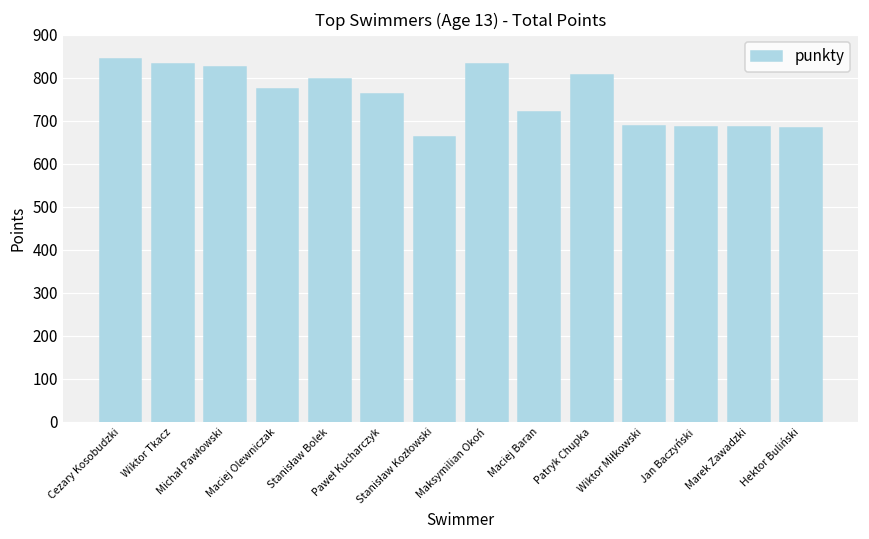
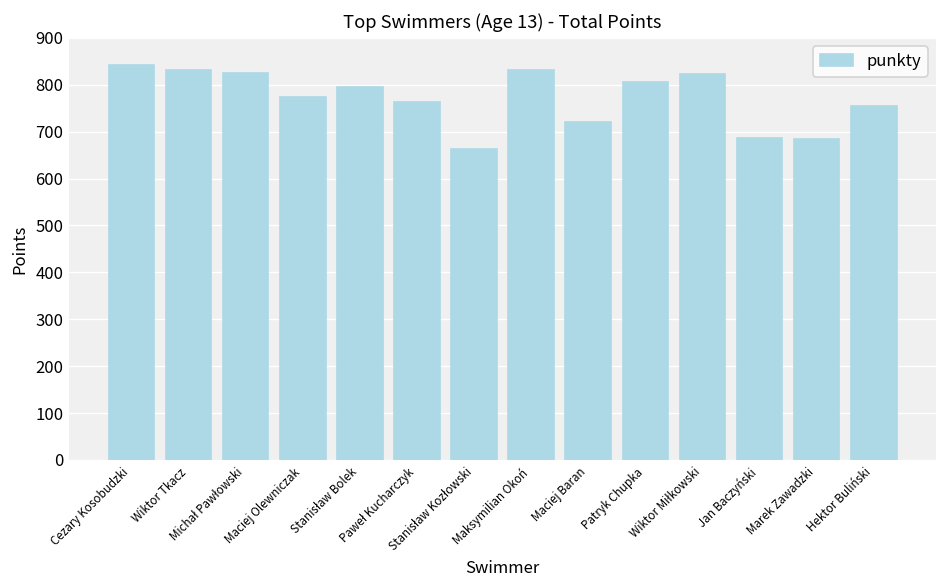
  {
    "Cezary Kosobudzki": 840,
    "Wiktor Tkacz": 830,
    "Michał Pawłowski": 830,
    "Maciej Olewniczak": 770,
    "Stanisław Bolek": 800,
    "Paweł Kucharczyk": 760,
    "Stanisław Kozłowski": 660,
    "Maksymilian Okoń": 830,
    "Maciej Baran": 720,
    "Patryk Chupka": 810,
-   "Wiktor Miłkowski": 690,
+   "Wiktor Miłkowski": 820,
    "Jan Baczyński": 690,
    "Marek Zawadzki": 690,
-   "Hektor Buliński": 680
+   "Hektor Buliński": 750
  }
